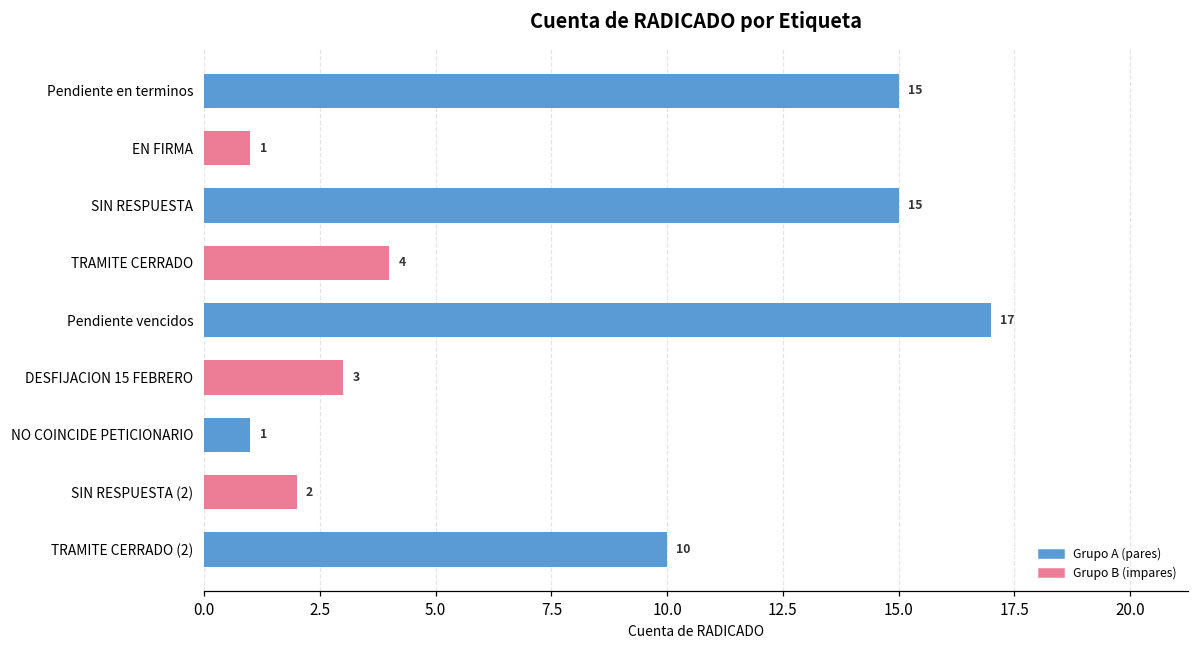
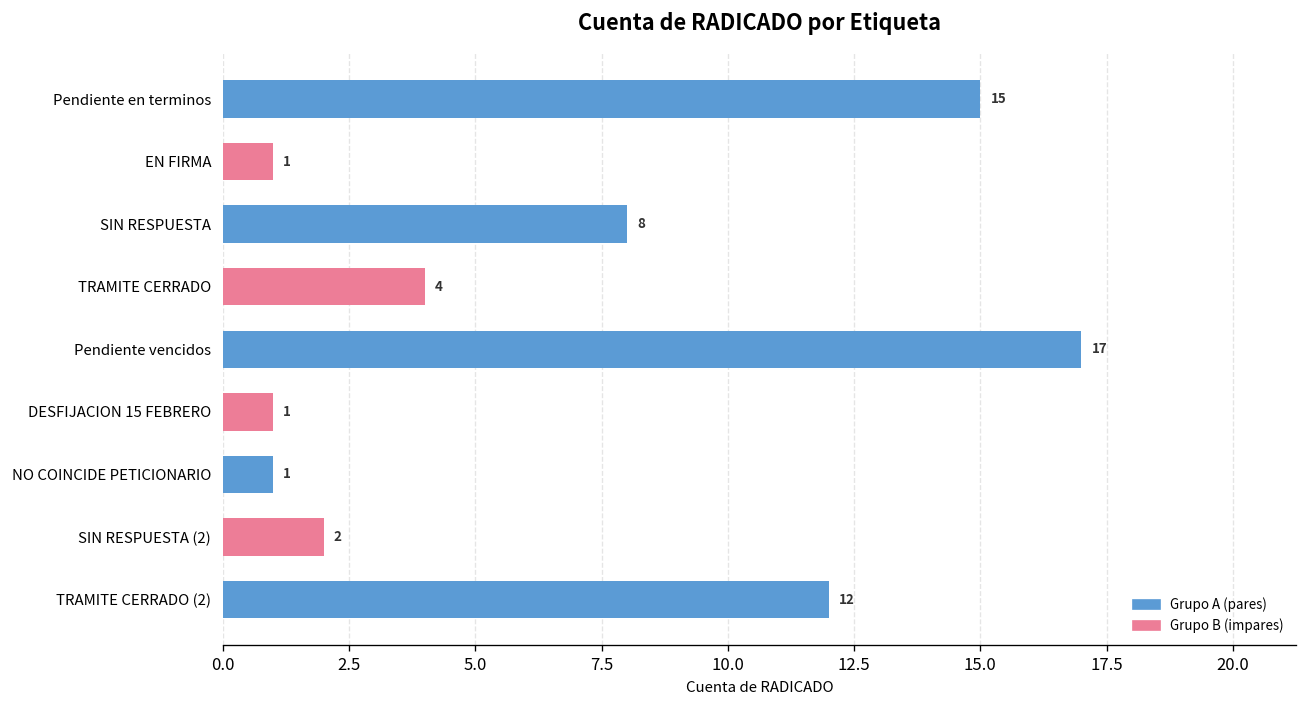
  {
    "Pendiente en terminos": 15,
    "EN FIRMA": 1,
-   "SIN RESPUESTA": 15,
+   "SIN RESPUESTA": 8,
    "TRAMITE CERRADO": 4,
    "Pendiente vencidos": 17,
-   "DESFIJACION 15 FEBRERO": 3,
+   "DESFIJACION 15 FEBRERO": 1,
    "NO COINCIDE PETICIONARIO": 1,
    "SIN RESPUESTA (2)": 2,
-   "TRAMITE CERRADO (2)": 10
+   "TRAMITE CERRADO (2)": 12
  }
